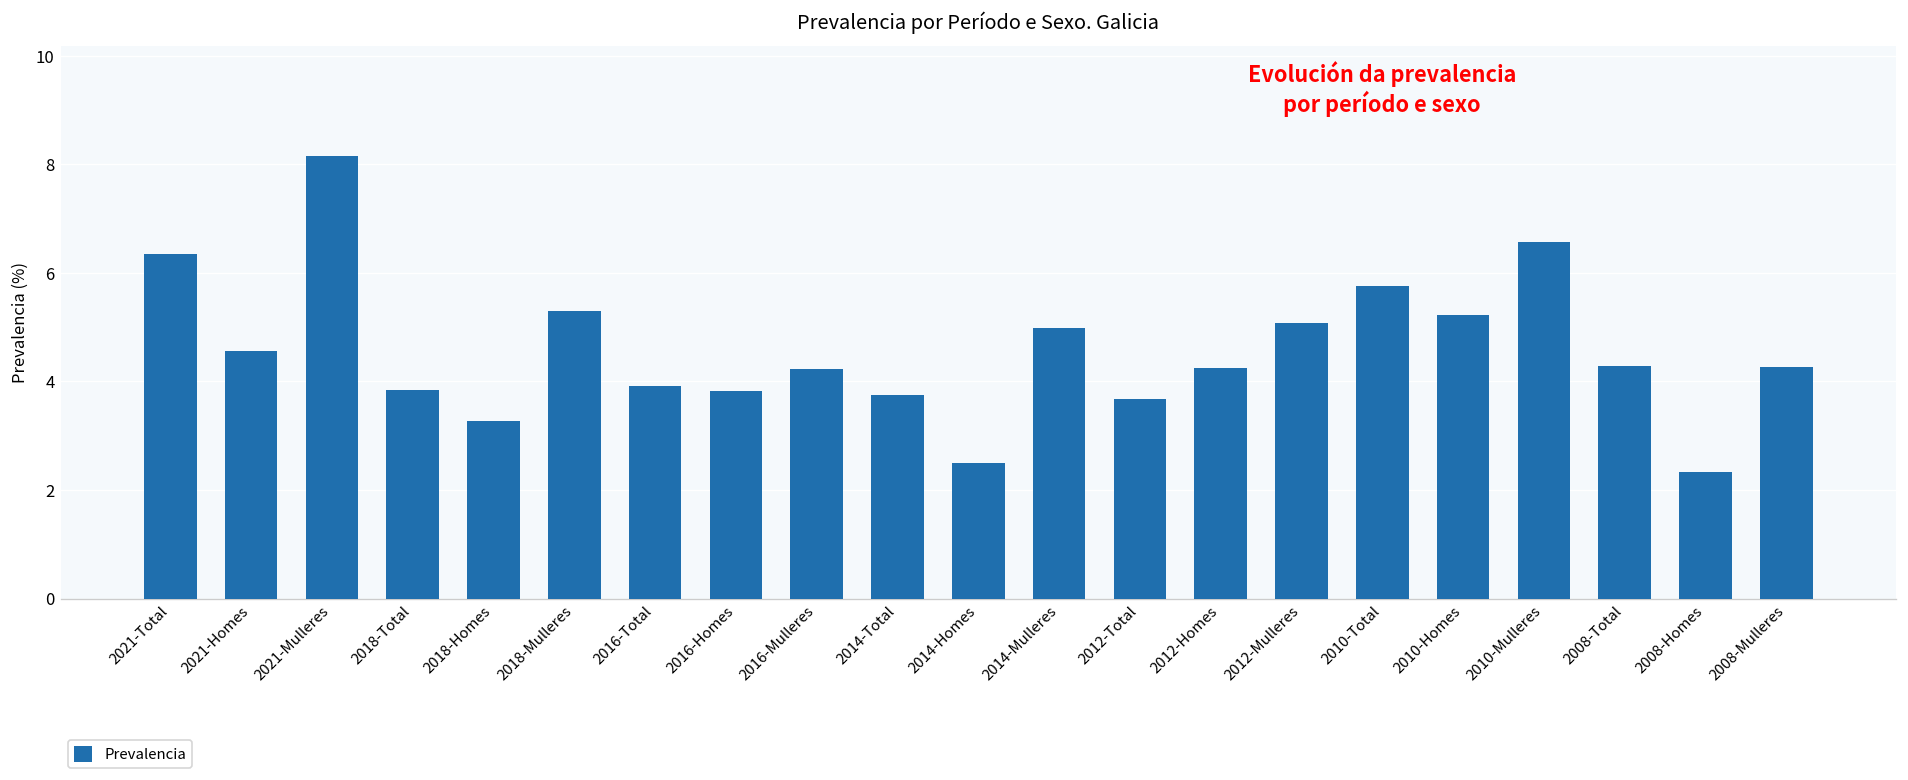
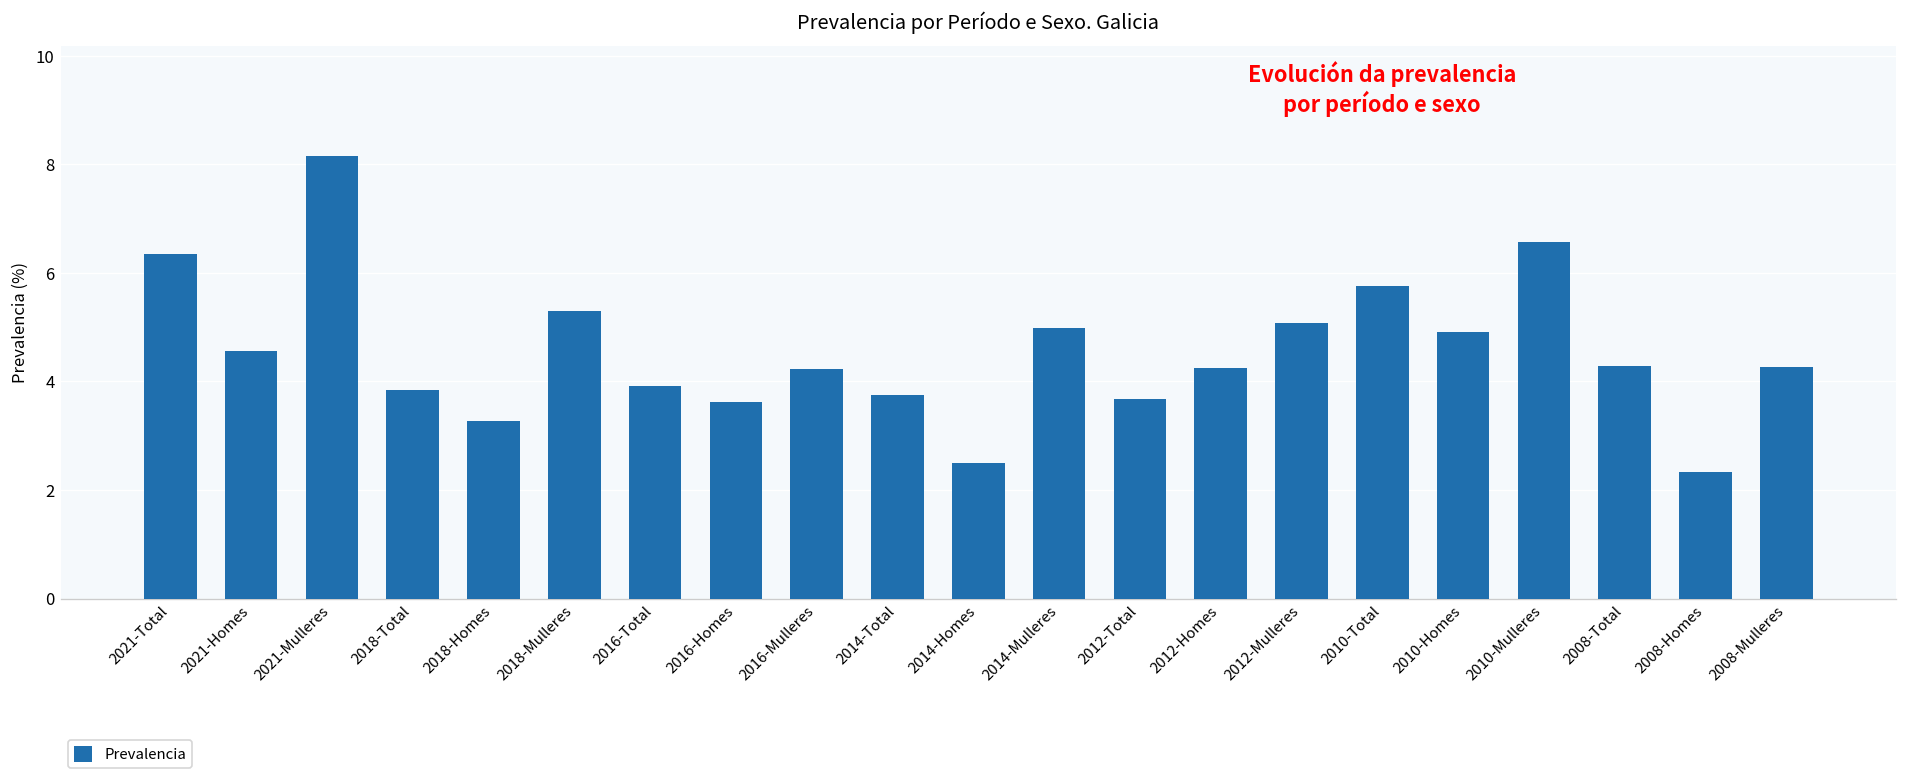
  {
    "2021-Total": 6.4,
    "2021-Homes": 4.6,
    "2021-Mulleres": 8.2,
    "2018-Total": 3.8,
    "2018-Homes": 3.3,
    "2018-Mulleres": 5.3,
    "2016-Total": 3.9,
-   "2016-Homes": 3.8,
+   "2016-Homes": 3.6,
    "2016-Mulleres": 4.2,
    "2014-Total": 3.8,
    "2014-Homes": 2.5,
    "2014-Mulleres": 5.0,
    "2012-Total": 3.7,
    "2012-Homes": 4.2,
    "2012-Mulleres": 5.1,
    "2010-Total": 5.8,
-   "2010-Homes": 5.2,
+   "2010-Homes": 4.9,
    "2010-Mulleres": 6.6,
    "2008-Total": 4.3,
    "2008-Homes": 2.3,
    "2008-Mulleres": 4.3
  }
